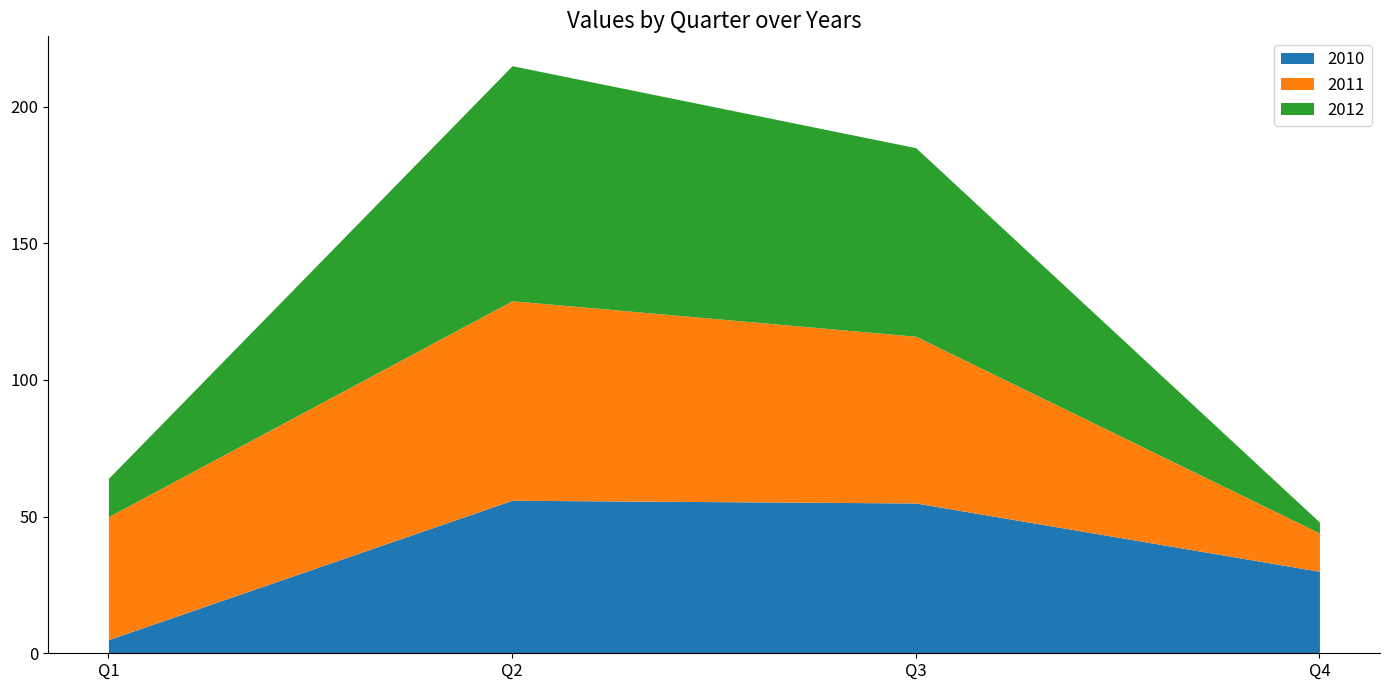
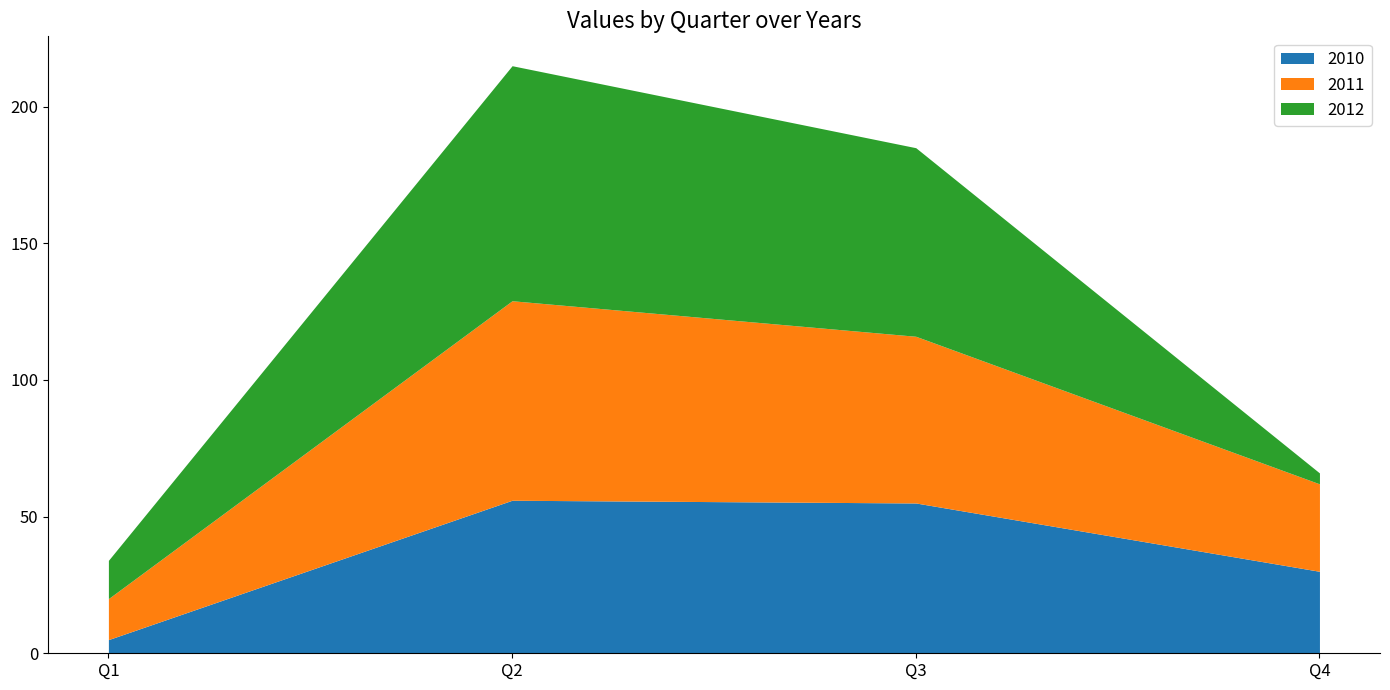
  {
    "2011": {
-     "Q1": 45,
-     "Q4": 14
+     "Q1": 15,
+     "Q4": 32
    },
    "2012": {
      "Q1": 14,
      "Q2": 86,
      "Q3": 69,
      "Q4": 4
    }
  }
